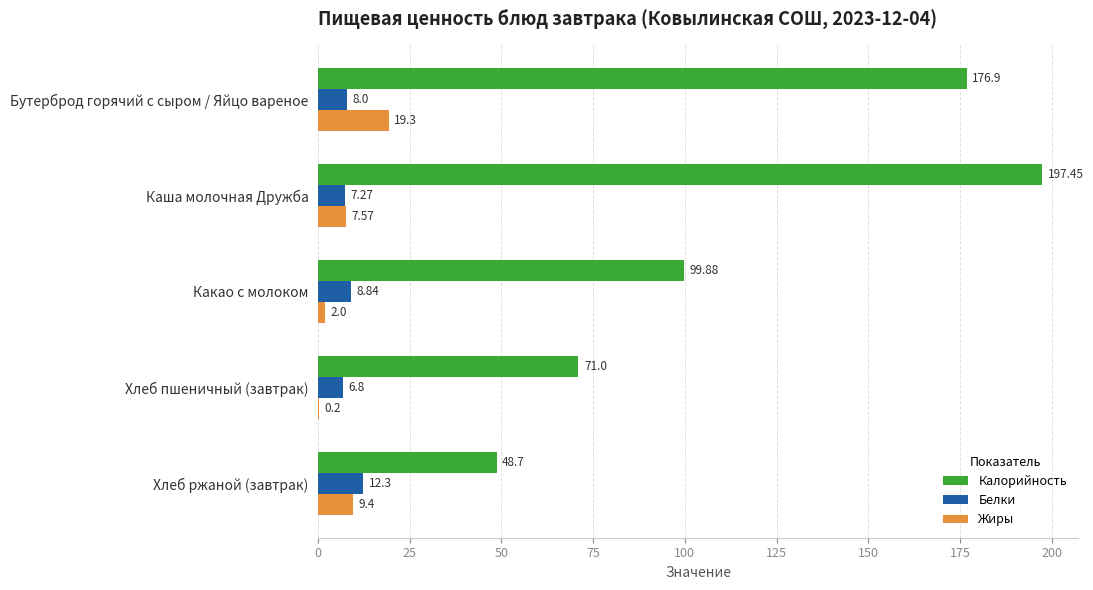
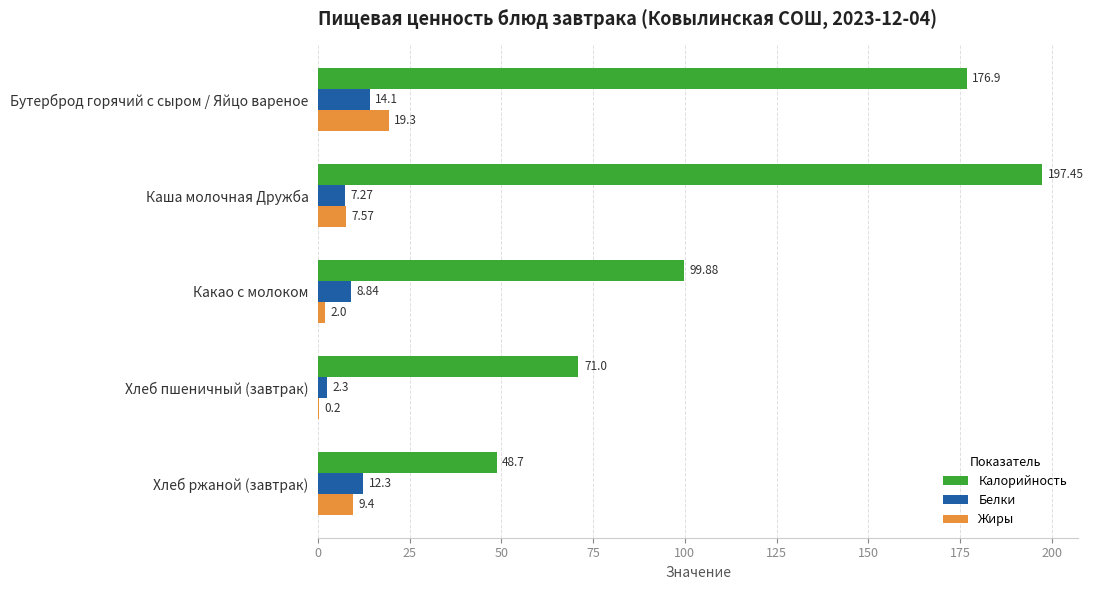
  {
    "Калорийность": {
      "Бутерброд горячий с сыром / Яйцо вареное": 176.9,
      "Каша молочная Дружба": 197.45,
      "Какао с молоком": 99.88,
      "Хлеб пшеничный (завтрак)": 71.0,
      "Хлеб ржаной (завтрак)": 48.7
    },
    "Белки": {
-     "Бутерброд горячий с сыром / Яйцо вареное": 8.0,
+     "Бутерброд горячий с сыром / Яйцо вареное": 14.1,
      "Каша молочная Дружба": 7.27,
      "Какао с молоком": 8.84,
-     "Хлеб пшеничный (завтрак)": 6.8,
+     "Хлеб пшеничный (завтрак)": 2.3,
      "Хлеб ржаной (завтрак)": 12.3
    },
    "Жиры": {
      "Бутерброд горячий с сыром / Яйцо вареное": 19.3,
      "Каша молочная Дружба": 7.57,
      "Какао с молоком": 2.0,
      "Хлеб пшеничный (завтрак)": 0.2,
      "Хлеб ржаной (завтрак)": 9.4
    }
  }
